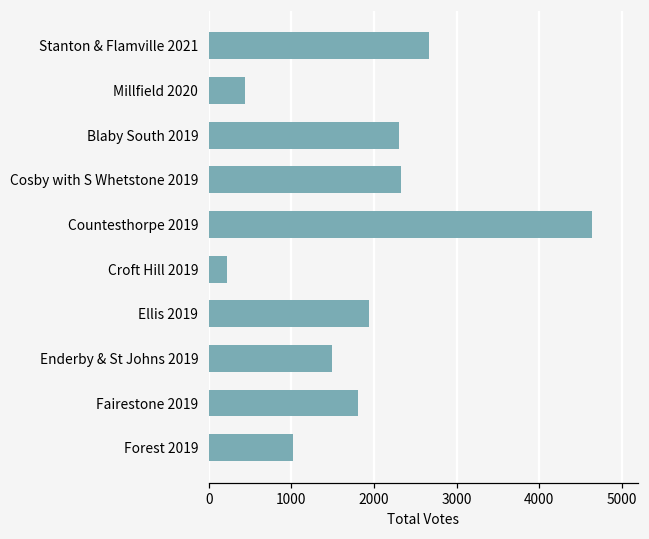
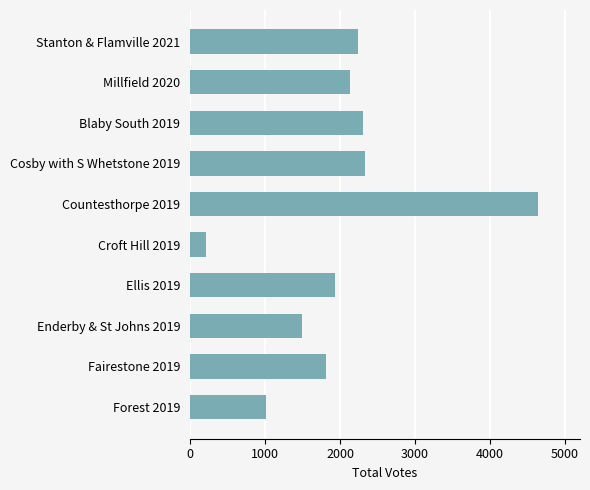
  {
-   "Stanton & Flamville 2021": 2700,
-   "Millfield 2020": 400,
+   "Stanton & Flamville 2021": 2200,
+   "Millfield 2020": 2100,
    "Blaby South 2019": 2300,
    "Cosby with S Whetstone 2019": 2300,
    "Countesthorpe 2019": 4600,
    "Croft Hill 2019": 200,
    "Ellis 2019": 1900,
    "Enderby & St Johns 2019": 1500,
    "Fairestone 2019": 1800,
    "Forest 2019": 1000
  }
